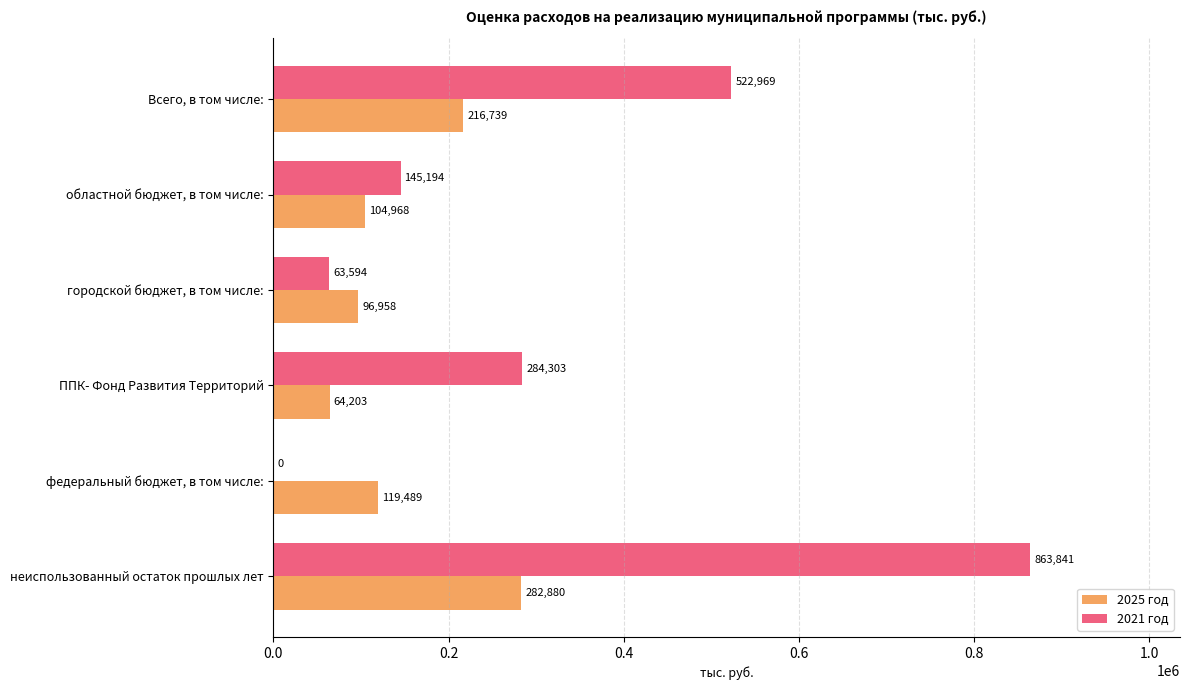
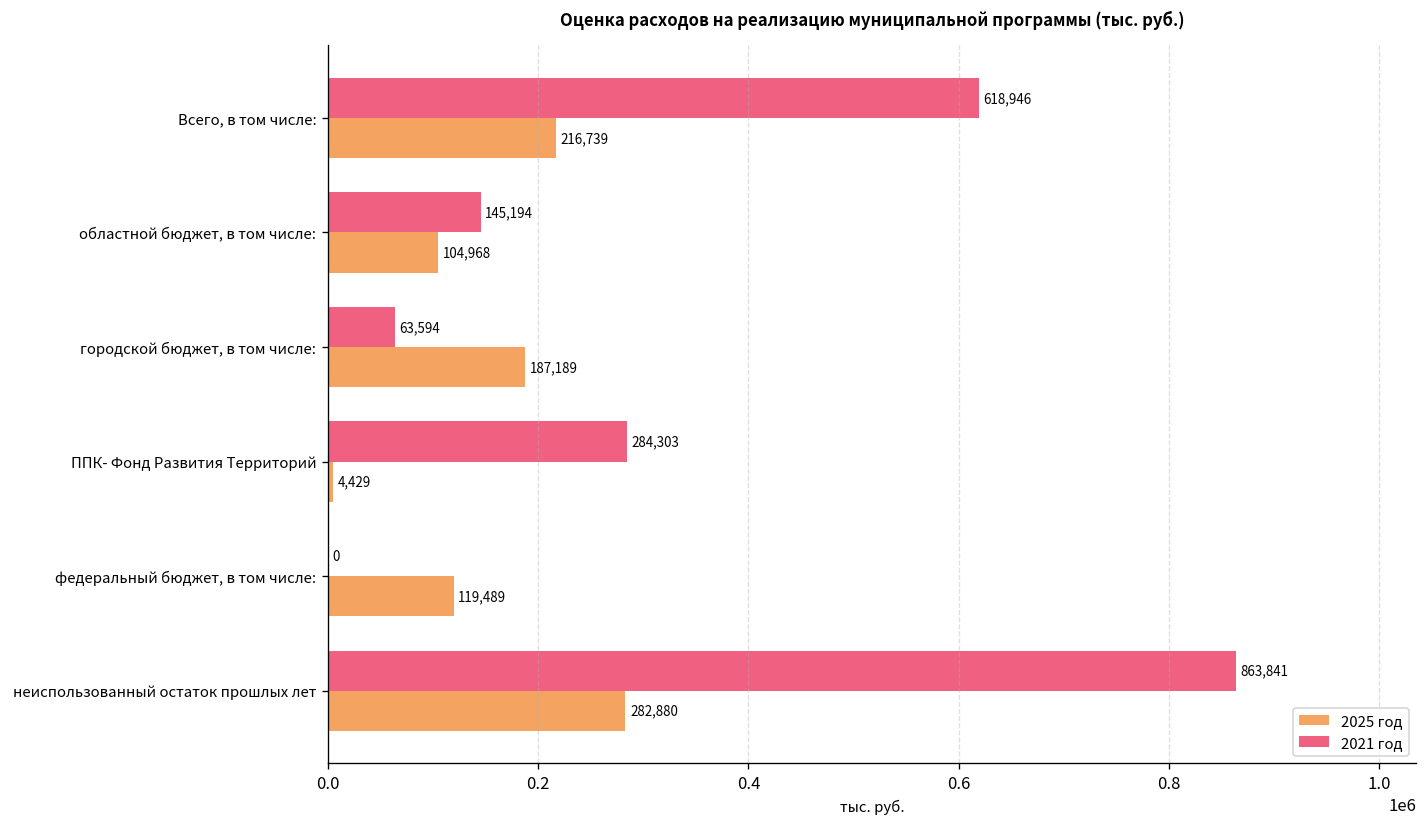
  {
    "2025 год": {
      "Всего, в том числе:": "216,739",
      "областной бюджет, в том числе:": "104,968",
-     "городской бюджет, в том числе:": "96,958",
-     "ППК- Фонд Развития Территорий": "64,203",
+     "городской бюджет, в том числе:": "187,189",
+     "ППК- Фонд Развития Территорий": "4,429",
      "федеральный бюджет, в том числе:": "119,489",
      "неиспользованный остаток прошлых лет": "282,880"
    },
    "2021 год": {
-     "Всего, в том числе:": "522,969",
+     "Всего, в том числе:": "618,946",
      "областной бюджет, в том числе:": "145,194",
      "городской бюджет, в том числе:": "63,594",
      "ППК- Фонд Развития Территорий": "284,303",
      "федеральный бюджет, в том числе:": "0",
      "неиспользованный остаток прошлых лет": "863,841"
    }
  }
